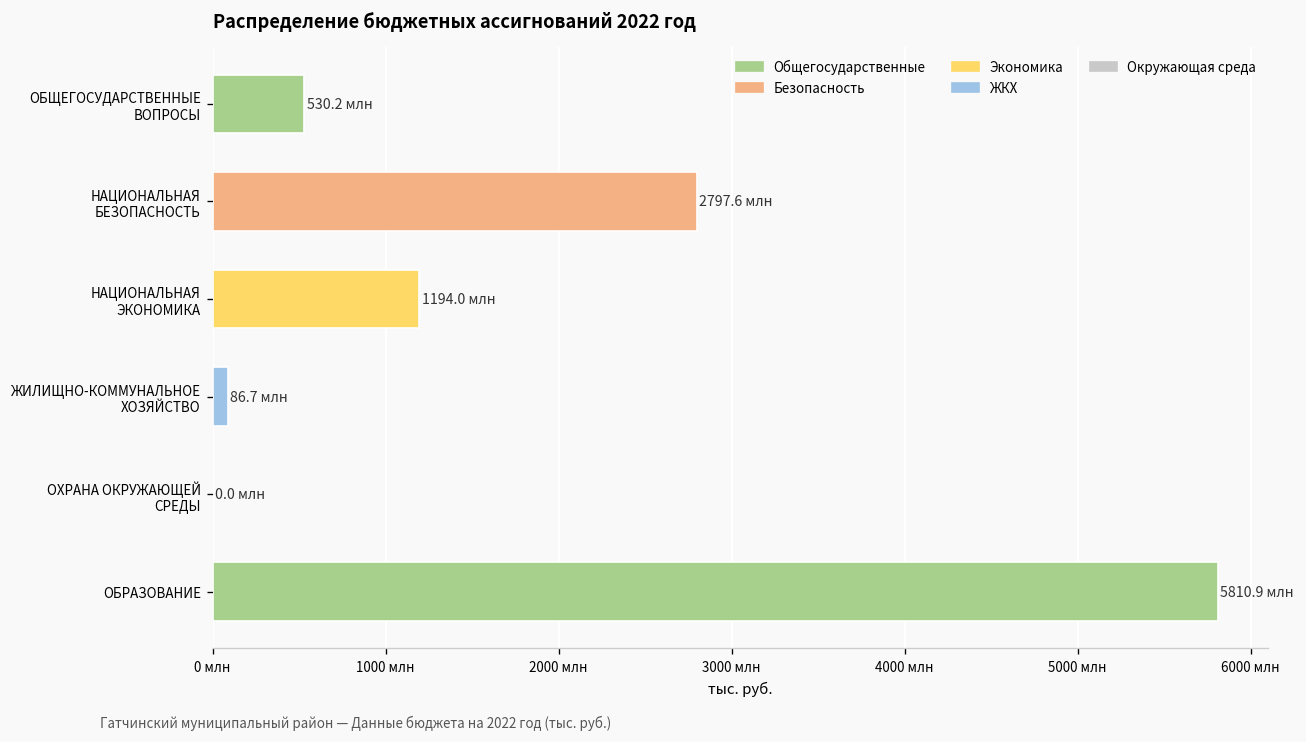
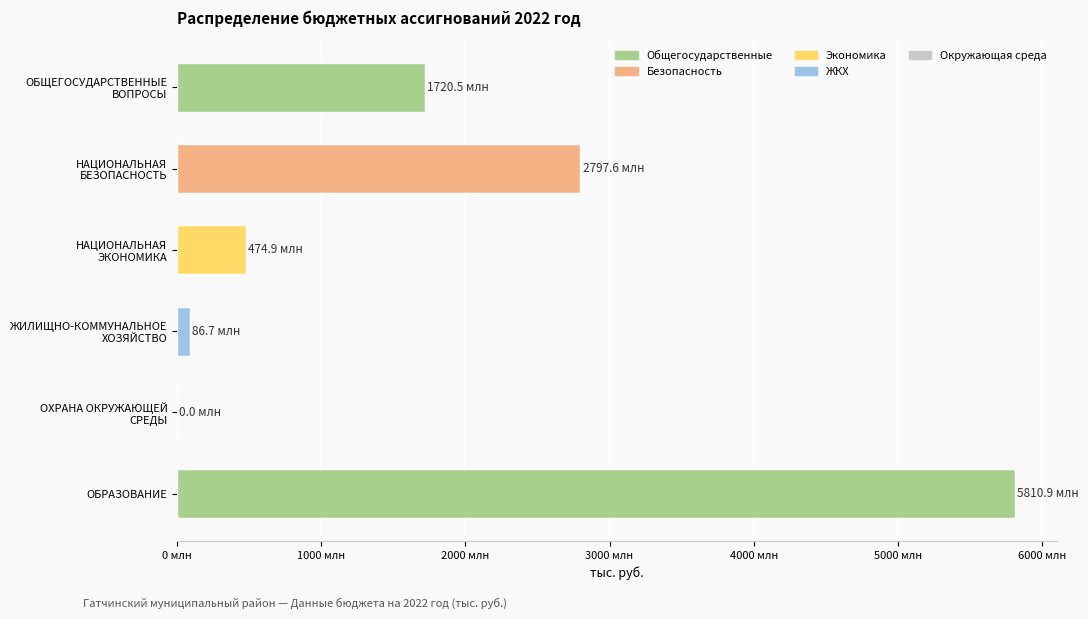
  {
-   "ОБЩЕГОСУДАРСТВЕННЫЕ ВОПРОСЫ": 530.2,
-   "НАЦИОНАЛЬНАЯ ЭКОНОМИКА": 1194.0
+   "ОБЩЕГОСУДАРСТВЕННЫЕ ВОПРОСЫ": 1720.5,
+   "НАЦИОНАЛЬНАЯ ЭКОНОМИКА": 474.9
  }
